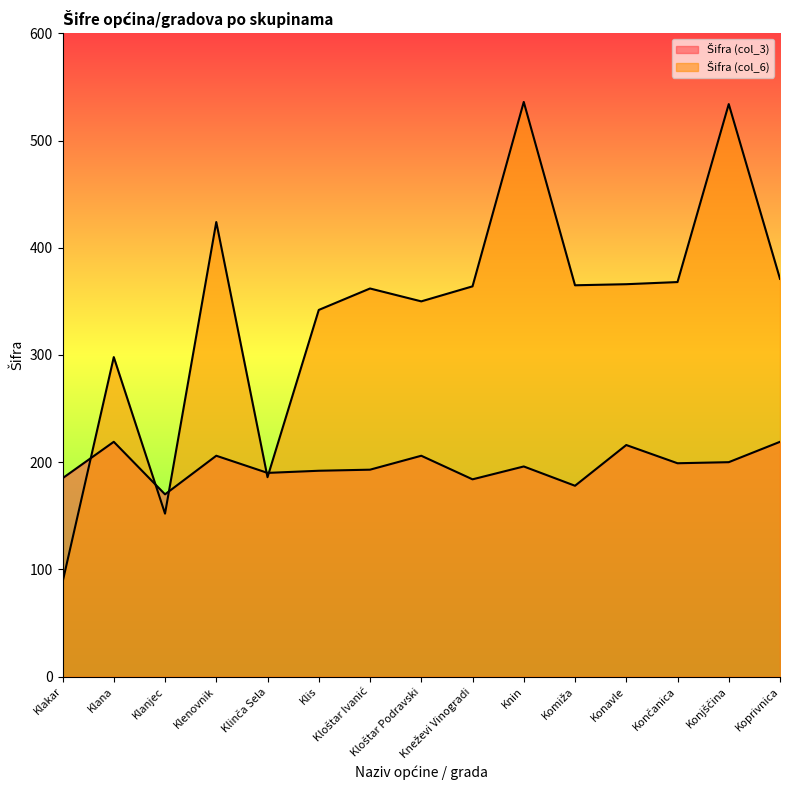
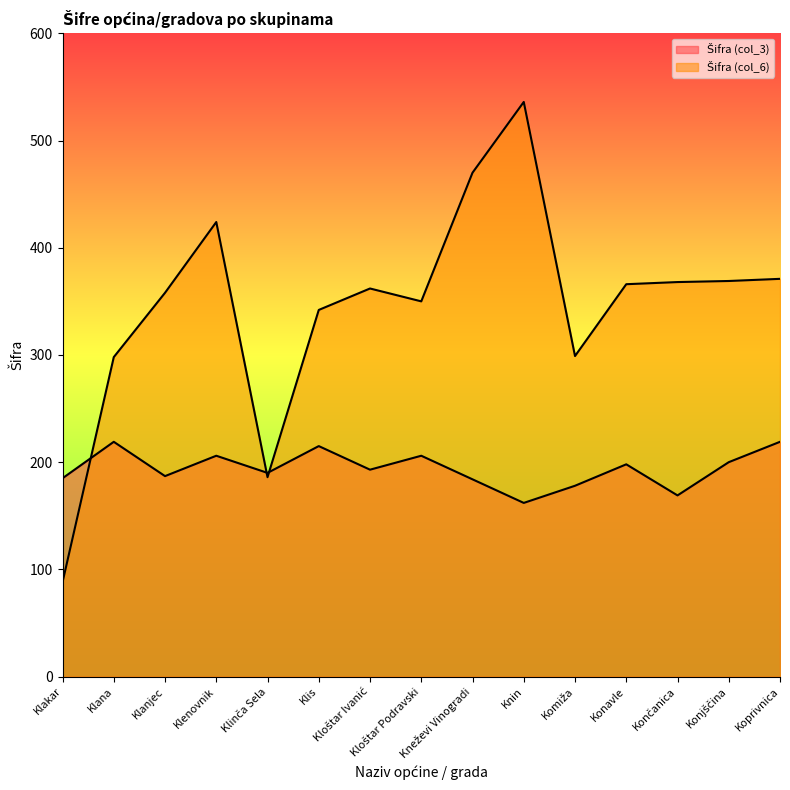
  {
    "Šifra (col_3)": {
      "Klakar": 185,
      "Klana": 219,
-     "Klanjec": 170,
+     "Klanjec": 187,
      "Klenovnik": 206,
      "Klinča Sela": 190,
-     "Klis": 192,
+     "Klis": 215,
      "Kloštar Ivanić": 193,
      "Kloštar Podravski": 206,
      "Kneževi Vinogradi": 184,
-     "Knin": 196,
+     "Knin": 162,
      "Komiža": 178,
-     "Konavle": 216,
-     "Končanica": 199,
+     "Konavle": 198,
+     "Končanica": 169,
      "Konjščina": 200,
      "Koprivnica": 219
    },
    "Šifra (col_6)": {
      "Klakar": 88,
      "Klana": 298,
-     "Klanjec": 152,
+     "Klanjec": 358,
      "Klenovnik": 424,
      "Klinča Sela": 186,
      "Klis": 342,
      "Kloštar Ivanić": 362,
      "Kloštar Podravski": 350,
-     "Kneževi Vinogradi": 364,
+     "Kneževi Vinogradi": 470,
      "Knin": 536,
-     "Komiža": 365,
+     "Komiža": 299,
      "Konavle": 366,
      "Končanica": 368,
-     "Konjščina": 534,
+     "Konjščina": 369,
      "Koprivnica": 371
    }
  }
